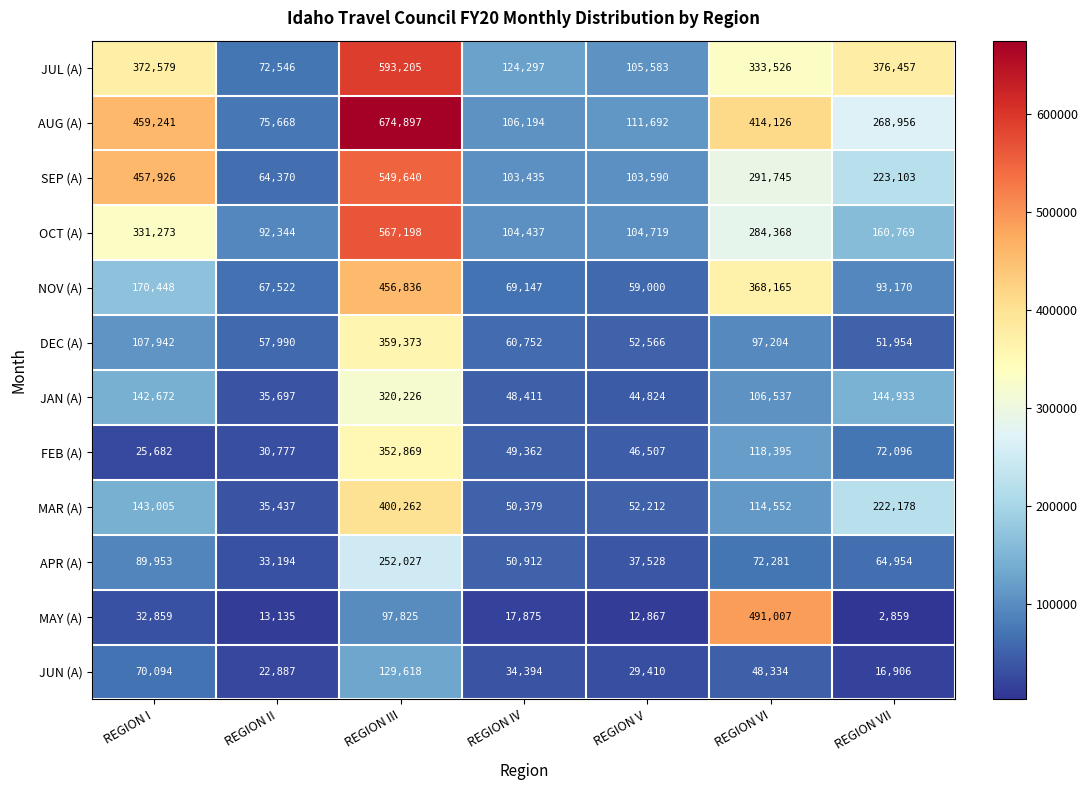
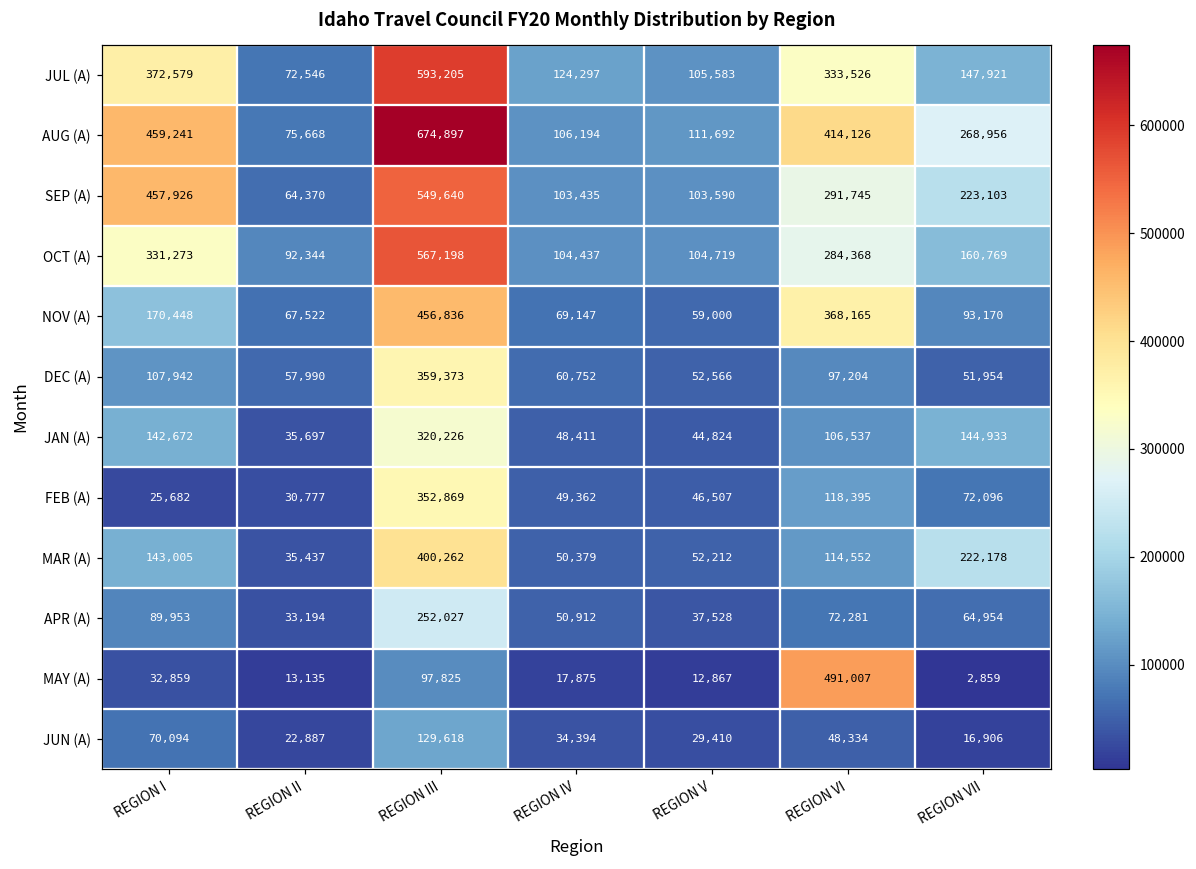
  {
    "JUL (A)": {
      "REGION I": "372,579",
      "REGION II": "72,546",
      "REGION III": "593,205",
      "REGION IV": "124,297",
      "REGION V": "105,583",
      "REGION VI": "333,526",
-     "REGION VII": "376,457"
+     "REGION VII": "147,921"
    },
    "AUG (A)": {
      "REGION I": "459,241",
      "REGION II": "75,668",
      "REGION III": "674,897",
      "REGION IV": "106,194",
      "REGION V": "111,692",
      "REGION VI": "414,126",
      "REGION VII": "268,956"
    },
    "SEP (A)": {
      "REGION I": "457,926",
      "REGION II": "64,370",
      "REGION III": "549,640",
      "REGION IV": "103,435",
      "REGION V": "103,590",
      "REGION VI": "291,745",
      "REGION VII": "223,103"
    },
    "OCT (A)": {
      "REGION I": "331,273",
      "REGION II": "92,344",
      "REGION III": "567,198",
      "REGION IV": "104,437",
      "REGION V": "104,719",
      "REGION VI": "284,368",
      "REGION VII": "160,769"
    },
    "NOV (A)": {
      "REGION I": "170,448",
      "REGION II": "67,522",
      "REGION III": "456,836",
      "REGION IV": "69,147",
      "REGION V": "59,000",
      "REGION VI": "368,165",
      "REGION VII": "93,170"
    },
    "DEC (A)": {
      "REGION I": "107,942",
      "REGION II": "57,990",
      "REGION III": "359,373",
      "REGION IV": "60,752",
      "REGION V": "52,566",
      "REGION VI": "97,204",
      "REGION VII": "51,954"
    },
    "JAN (A)": {
      "REGION I": "142,672",
      "REGION II": "35,697",
      "REGION III": "320,226",
      "REGION IV": "48,411",
      "REGION V": "44,824",
      "REGION VI": "106,537",
      "REGION VII": "144,933"
    },
    "FEB (A)": {
      "REGION I": "25,682",
      "REGION II": "30,777",
      "REGION III": "352,869",
      "REGION IV": "49,362",
      "REGION V": "46,507",
      "REGION VI": "118,395",
      "REGION VII": "72,096"
    },
    "MAR (A)": {
      "REGION I": "143,005",
      "REGION II": "35,437",
      "REGION III": "400,262",
      "REGION IV": "50,379",
      "REGION V": "52,212",
      "REGION VI": "114,552",
      "REGION VII": "222,178"
    },
    "APR (A)": {
      "REGION I": "89,953",
      "REGION II": "33,194",
      "REGION III": "252,027",
      "REGION IV": "50,912",
      "REGION V": "37,528",
      "REGION VI": "72,281",
      "REGION VII": "64,954"
    },
    "MAY (A)": {
      "REGION I": "32,859",
      "REGION II": "13,135",
      "REGION III": "97,825",
      "REGION IV": "17,875",
      "REGION V": "12,867",
      "REGION VI": "491,007",
      "REGION VII": "2,859"
    },
    "JUN (A)": {
      "REGION I": "70,094",
      "REGION II": "22,887",
      "REGION III": "129,618",
      "REGION IV": "34,394",
      "REGION V": "29,410",
      "REGION VI": "48,334",
      "REGION VII": "16,906"
    }
  }
